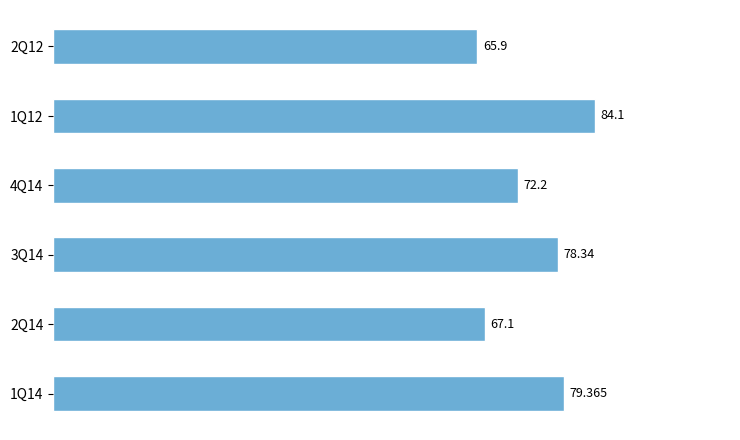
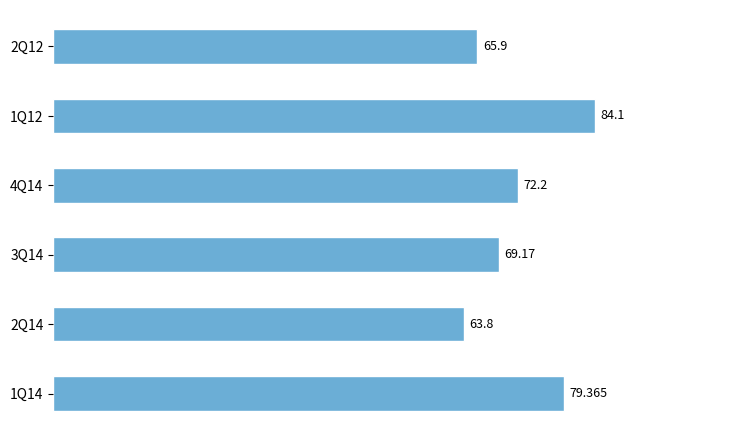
  {
    "2Q12": 65.9,
    "1Q12": 84.1,
    "4Q14": 72.2,
-   "3Q14": 78.34,
-   "2Q14": 67.1,
+   "3Q14": 69.17,
+   "2Q14": 63.8,
    "1Q14": 79.365
  }
